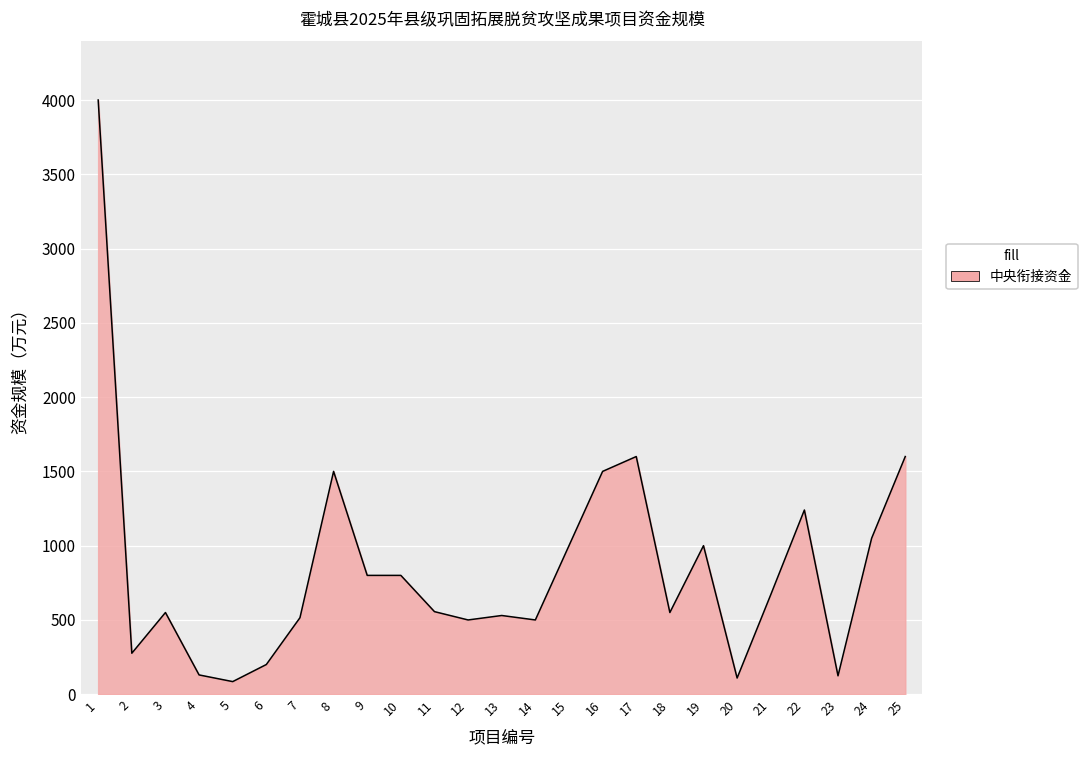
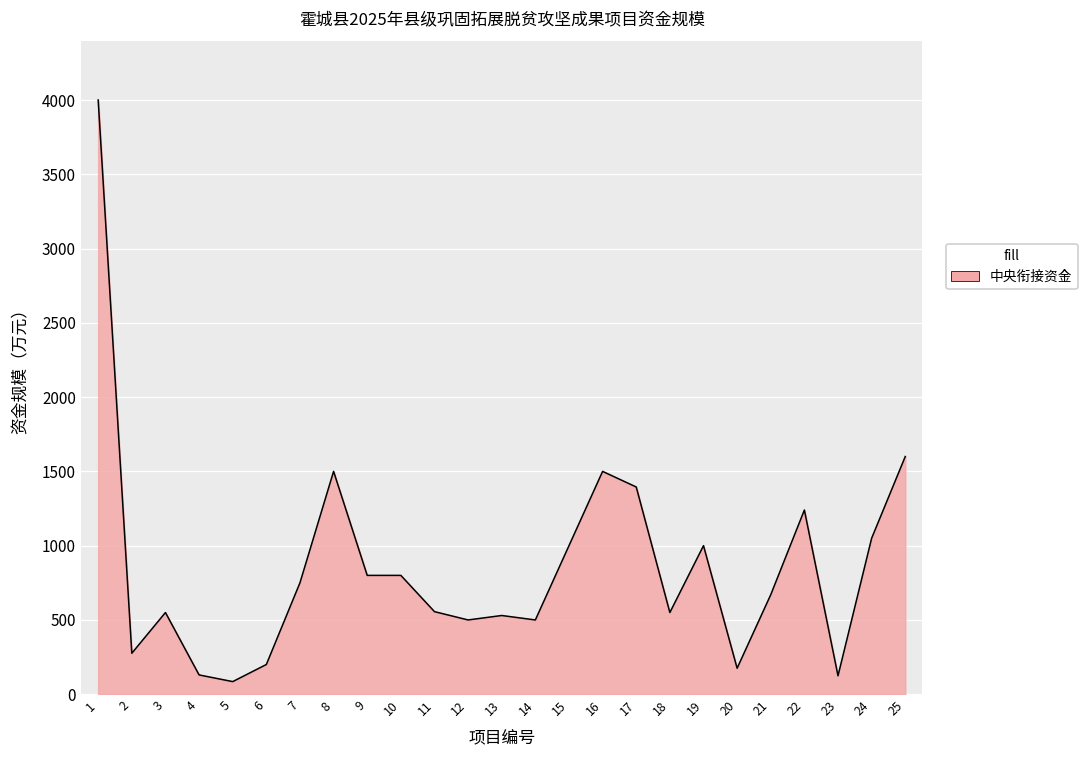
  {
    "1": 4000,
    "2": 280,
    "3": 550,
    "4": 130,
    "5": 90,
    "6": 200,
-   "7": 520,
+   "7": 750,
    "8": 1500,
    "9": 800,
    "10": 800,
    "11": 560,
    "12": 500,
    "13": 530,
    "14": 500,
    "15": 1000,
    "16": 1500,
-   "17": 1600,
+   "17": 1400,
    "18": 550,
    "19": 1000,
-   "20": 110,
+   "20": 180,
    "21": 670,
    "22": 1240,
    "23": 120,
    "24": 1050,
    "25": 1600
  }
